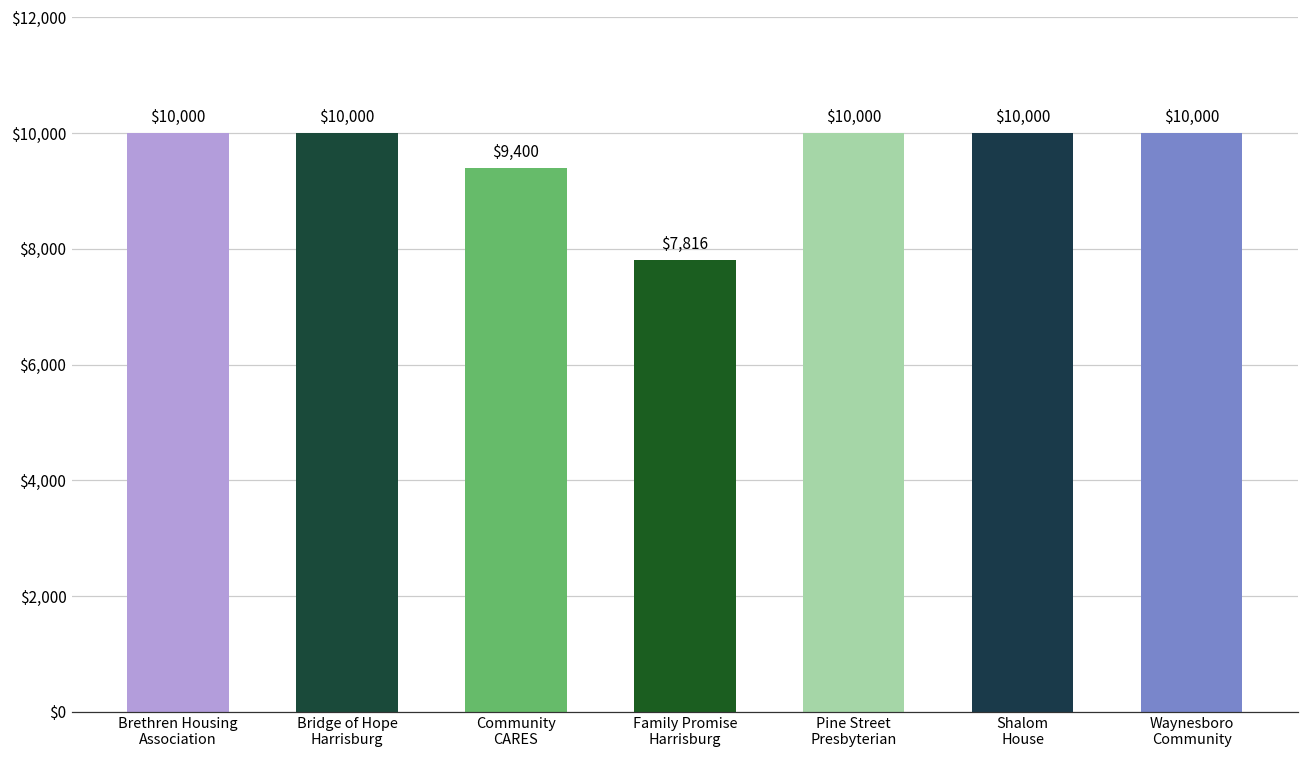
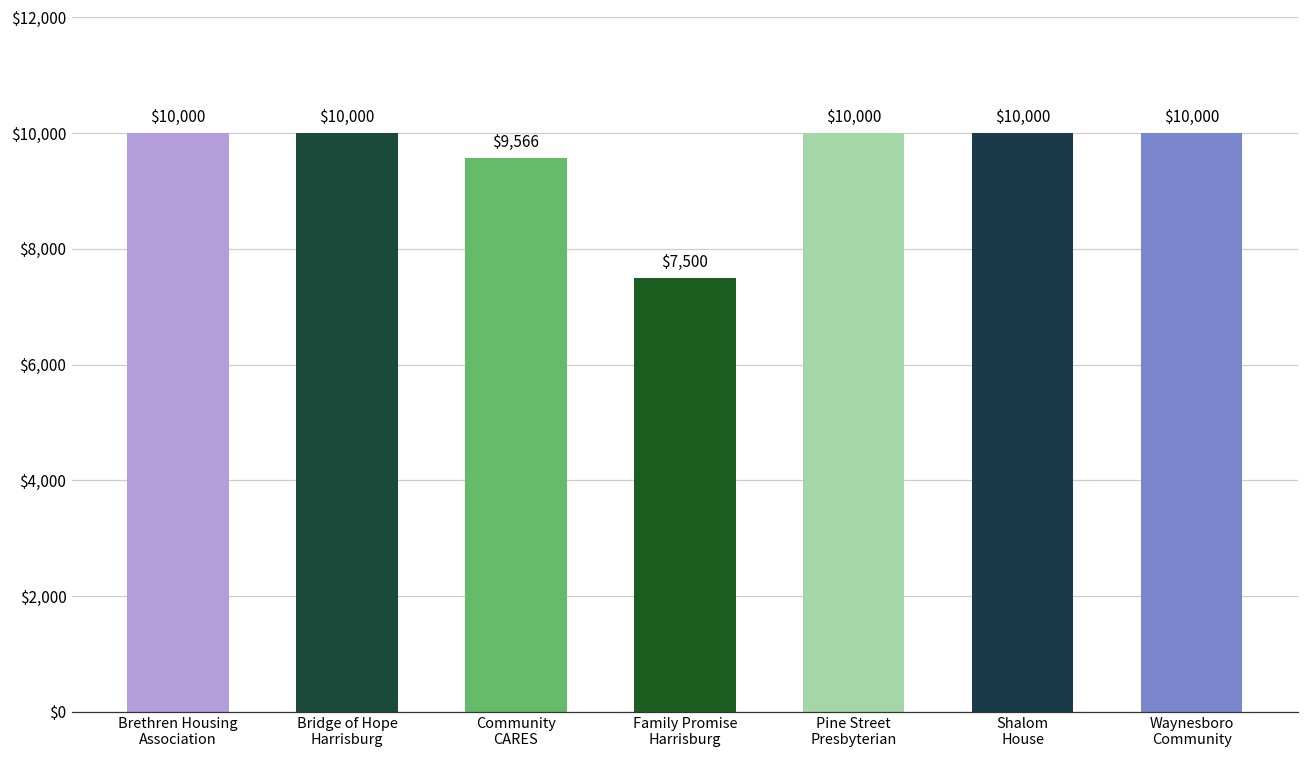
  {
    "Brethren Housing Association": "$10,000",
    "Bridge of Hope Harrisburg": "$10,000",
-   "Community CARES": "$9,400",
-   "Family Promise Harrisburg": "$7,816",
+   "Community CARES": "$9,566",
+   "Family Promise Harrisburg": "$7,500",
    "Pine Street Presbyterian": "$10,000",
    "Shalom House": "$10,000",
    "Waynesboro Community": "$10,000"
  }
